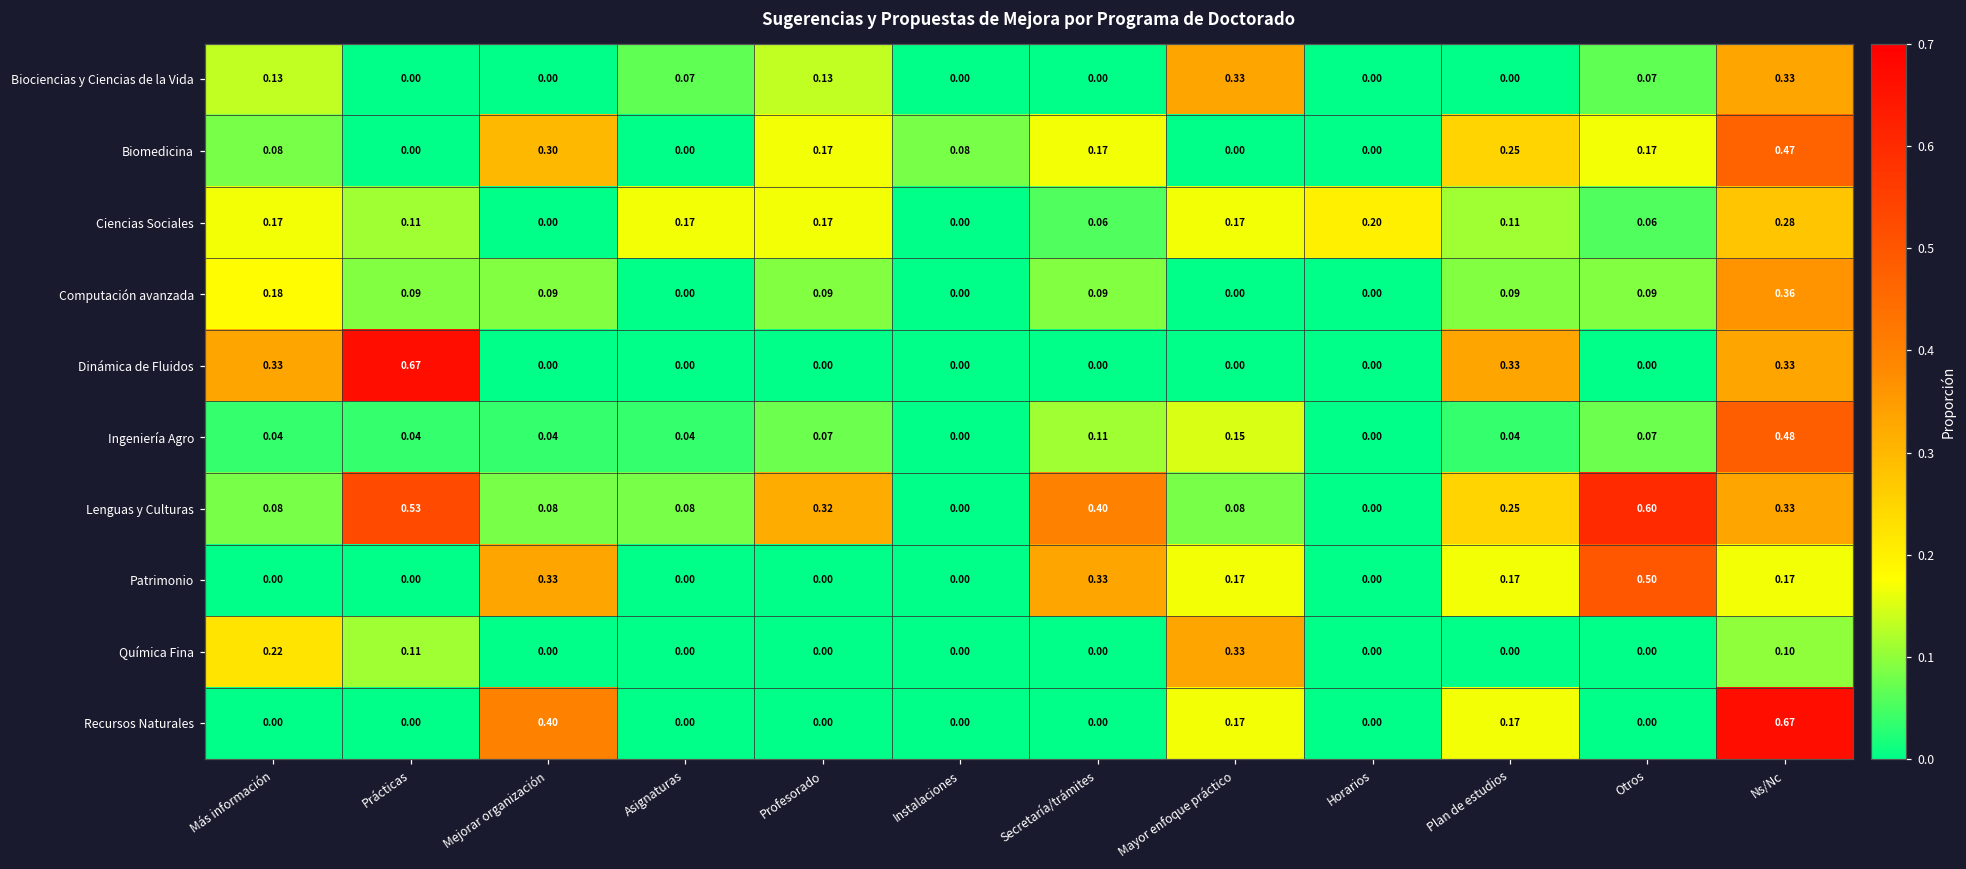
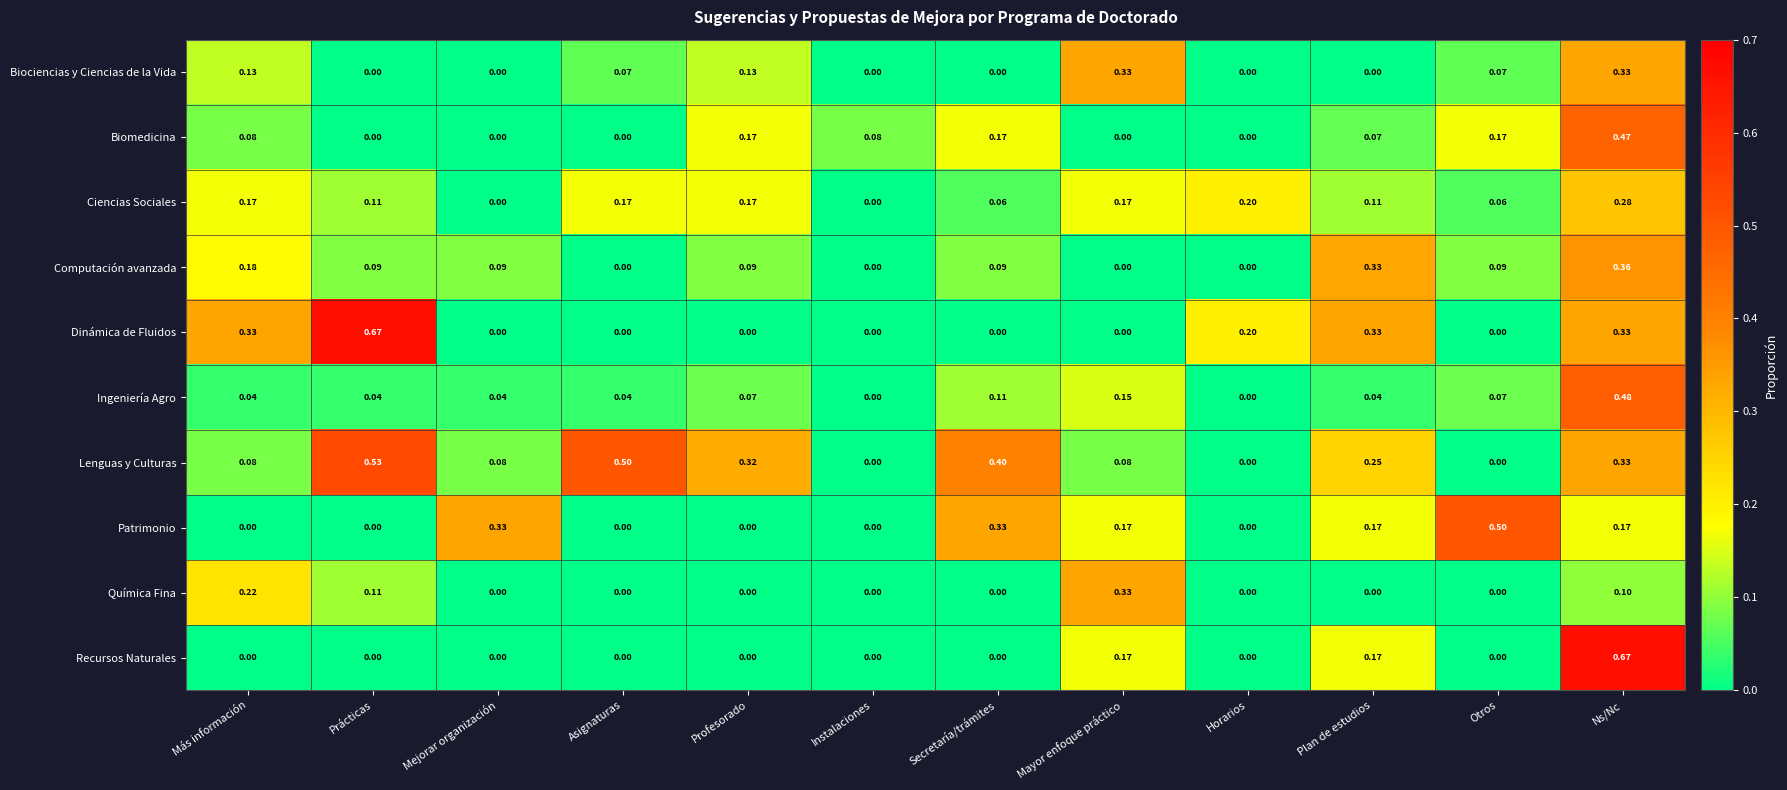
  {
    "Biociencias y Ciencias de la Vida": {
      "Más información": 0.13,
      "Prácticas": 0.00,
      "Mejorar organización": 0.00,
      "Asignaturas": 0.07,
      "Profesorado": 0.13,
      "Instalaciones": 0.00,
      "Secretaría/trámites": 0.00,
      "Mayor enfoque práctico": 0.33,
      "Horarios": 0.00,
      "Plan de estudios": 0.00,
      "Otros": 0.07,
      "Ns/Nc": 0.33
    },
    "Biomedicina": {
      "Más información": 0.08,
      "Prácticas": 0.00,
-     "Mejorar organización": 0.30,
+     "Mejorar organización": 0.00,
      "Asignaturas": 0.00,
      "Profesorado": 0.17,
      "Instalaciones": 0.08,
      "Secretaría/trámites": 0.17,
      "Mayor enfoque práctico": 0.00,
      "Horarios": 0.00,
-     "Plan de estudios": 0.25,
+     "Plan de estudios": 0.07,
      "Otros": 0.17,
      "Ns/Nc": 0.47
    },
    "Ciencias Sociales": {
      "Más información": 0.17,
      "Prácticas": 0.11,
      "Mejorar organización": 0.00,
      "Asignaturas": 0.17,
      "Profesorado": 0.17,
      "Instalaciones": 0.00,
      "Secretaría/trámites": 0.06,
      "Mayor enfoque práctico": 0.17,
      "Horarios": 0.20,
      "Plan de estudios": 0.11,
      "Otros": 0.06,
      "Ns/Nc": 0.28
    },
    "Computación avanzada": {
      "Más información": 0.18,
      "Prácticas": 0.09,
      "Mejorar organización": 0.09,
      "Asignaturas": 0.00,
      "Profesorado": 0.09,
      "Instalaciones": 0.00,
      "Secretaría/trámites": 0.09,
      "Mayor enfoque práctico": 0.00,
      "Horarios": 0.00,
-     "Plan de estudios": 0.09,
+     "Plan de estudios": 0.33,
      "Otros": 0.09,
      "Ns/Nc": 0.36
    },
    "Dinámica de Fluidos": {
      "Más información": 0.33,
      "Prácticas": 0.67,
      "Mejorar organización": 0.00,
      "Asignaturas": 0.00,
      "Profesorado": 0.00,
      "Instalaciones": 0.00,
      "Secretaría/trámites": 0.00,
      "Mayor enfoque práctico": 0.00,
-     "Horarios": 0.00,
+     "Horarios": 0.20,
      "Plan de estudios": 0.33,
      "Otros": 0.00,
      "Ns/Nc": 0.33
    },
    "Ingeniería Agro": {
      "Más información": 0.04,
      "Prácticas": 0.04,
      "Mejorar organización": 0.04,
      "Asignaturas": 0.04,
      "Profesorado": 0.07,
      "Instalaciones": 0.00,
      "Secretaría/trámites": 0.11,
      "Mayor enfoque práctico": 0.15,
      "Horarios": 0.00,
      "Plan de estudios": 0.04,
      "Otros": 0.07,
      "Ns/Nc": 0.48
    },
    "Lenguas y Culturas": {
      "Más información": 0.08,
      "Prácticas": 0.53,
      "Mejorar organización": 0.08,
-     "Asignaturas": 0.08,
+     "Asignaturas": 0.50,
      "Profesorado": 0.32,
      "Instalaciones": 0.00,
      "Secretaría/trámites": 0.40,
      "Mayor enfoque práctico": 0.08,
      "Horarios": 0.00,
      "Plan de estudios": 0.25,
-     "Otros": 0.60,
+     "Otros": 0.00,
      "Ns/Nc": 0.33
    },
    "Patrimonio": {
      "Más información": 0.00,
      "Prácticas": 0.00,
      "Mejorar organización": 0.33,
      "Asignaturas": 0.00,
      "Profesorado": 0.00,
      "Instalaciones": 0.00,
      "Secretaría/trámites": 0.33,
      "Mayor enfoque práctico": 0.17,
      "Horarios": 0.00,
      "Plan de estudios": 0.17,
      "Otros": 0.50,
      "Ns/Nc": 0.17
    },
    "Química Fina": {
      "Más información": 0.22,
      "Prácticas": 0.11,
      "Mejorar organización": 0.00,
      "Asignaturas": 0.00,
      "Profesorado": 0.00,
      "Instalaciones": 0.00,
      "Secretaría/trámites": 0.00,
      "Mayor enfoque práctico": 0.33,
      "Horarios": 0.00,
      "Plan de estudios": 0.00,
      "Otros": 0.00,
      "Ns/Nc": 0.10
    },
    "Recursos Naturales": {
      "Más información": 0.00,
      "Prácticas": 0.00,
-     "Mejorar organización": 0.40,
+     "Mejorar organización": 0.00,
      "Asignaturas": 0.00,
      "Profesorado": 0.00,
      "Instalaciones": 0.00,
      "Secretaría/trámites": 0.00,
      "Mayor enfoque práctico": 0.17,
      "Horarios": 0.00,
      "Plan de estudios": 0.17,
      "Otros": 0.00,
      "Ns/Nc": 0.67
    }
  }
